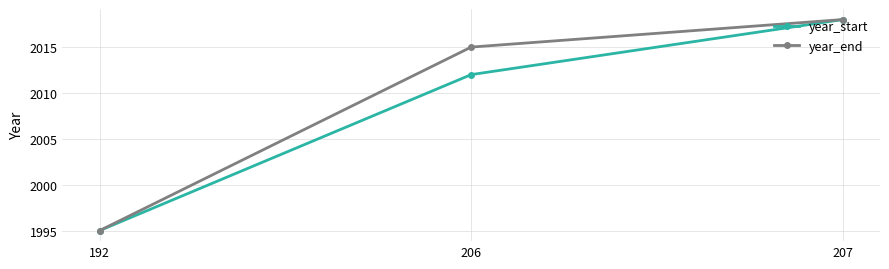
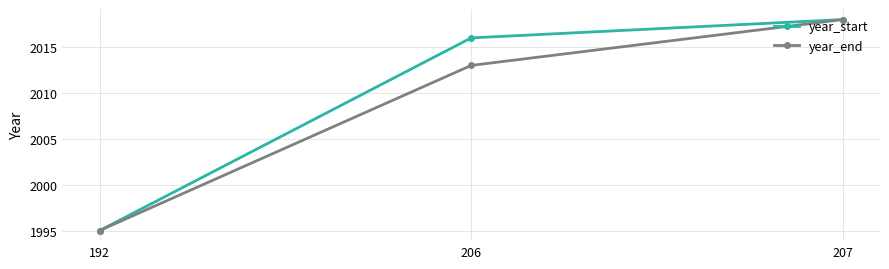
  {
    "year_start": {
-     "206": 2012
+     "206": 2016
    },
    "year_end": {
-     "206": 2015
+     "206": 2013
    }
  }
